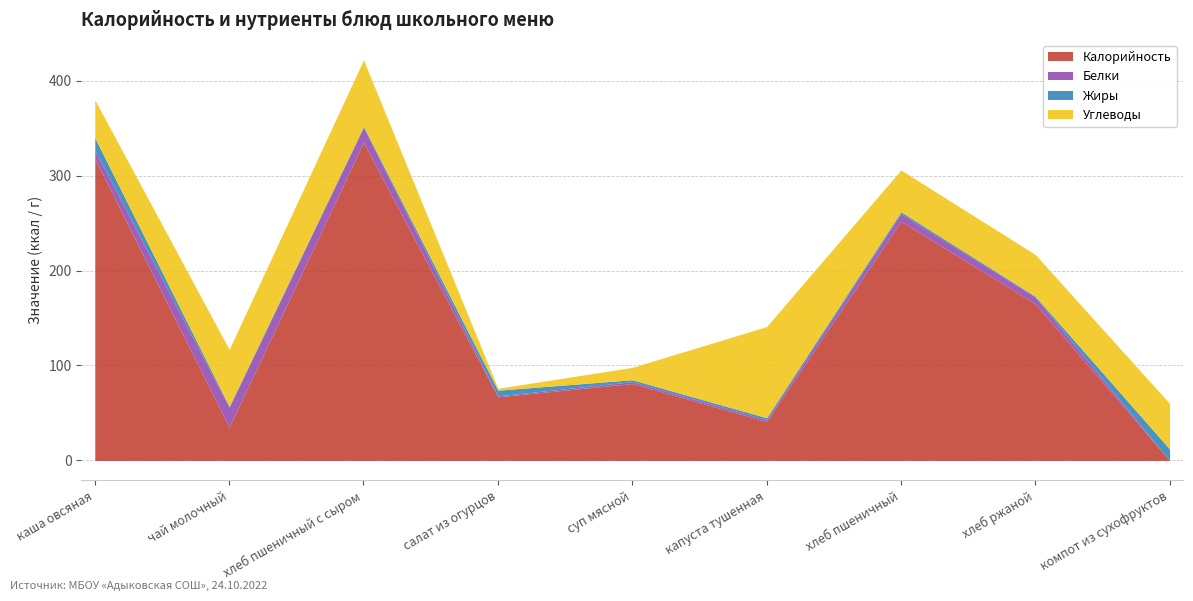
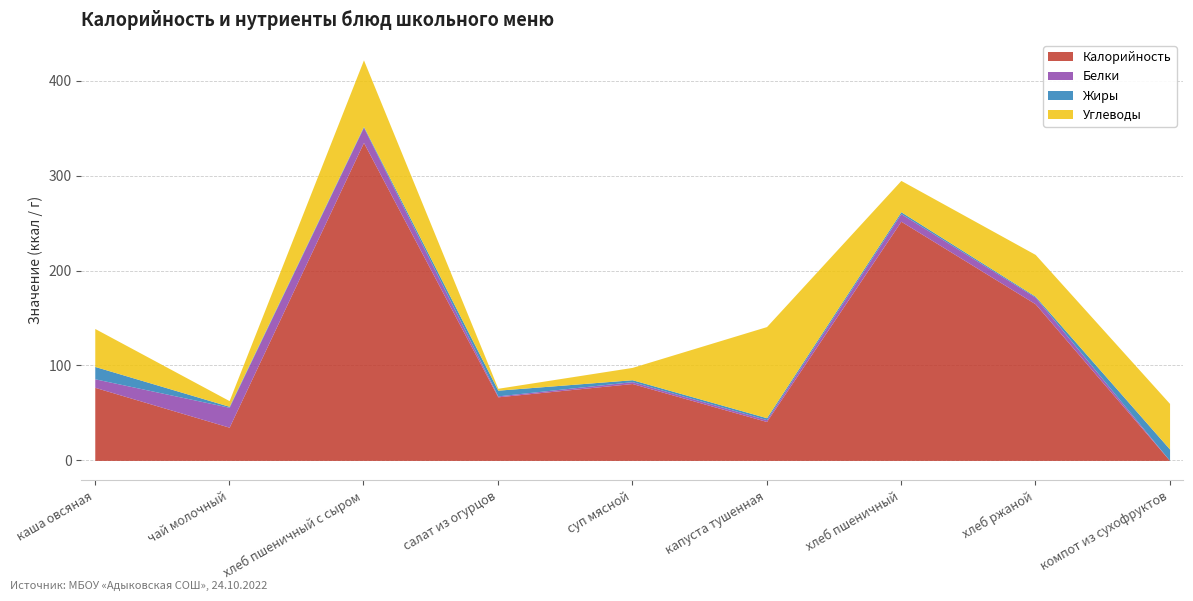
  {
    "Калорийность": {
-     "каша овсяная": 320,
+     "каша овсяная": 80,
      "чай молочный": 40,
      "хлеб пшеничный с сыром": 340,
      "хлеб пшеничный": 250,
      "хлеб ржаной": 170
    },
    "Белки": {
      "каша овсяная": 10
    },
    "Жиры": {
      "каша овсяная": 10,
      "компот из сухофруктов": 10
    },
    "Углеводы": {
      "каша овсяная": 40,
-     "чай молочный": 60,
+     "чай молочный": 10,
      "хлеб пшеничный с сыром": 70,
      "суп мясной": 10,
      "капуста тушенная": 100,
-     "хлеб пшеничный": 40,
+     "хлеб пшеничный": 30,
      "хлеб ржаной": 40,
      "компот из сухофруктов": 50
    }
  }
